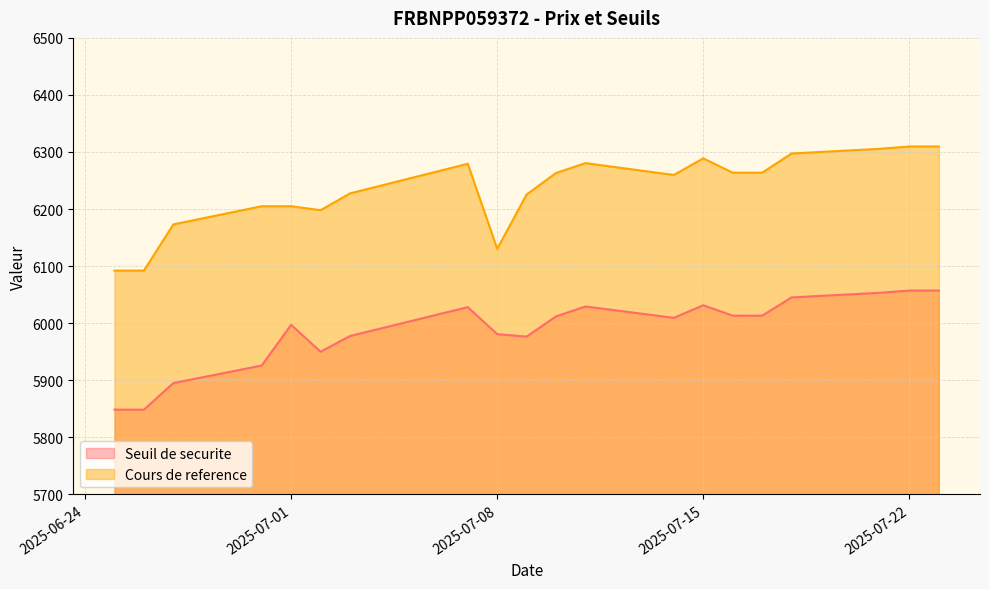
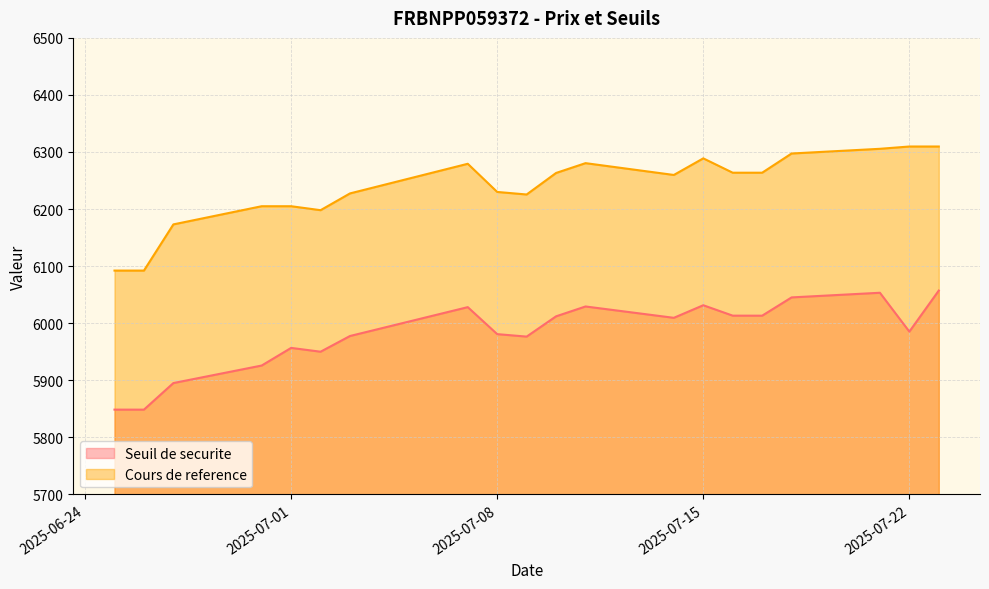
  {
    "Seuil de securite": {
-     "2025-07-01": 6000,
+     "2025-07-01": 5960,
      "2025-07-08": 5980,
      "2025-07-15": 6030,
-     "2025-07-22": 6060
+     "2025-07-22": 5990
    },
    "Cours de reference": {
      "2025-07-01": 6200,
-     "2025-07-08": 6130,
+     "2025-07-08": 6230,
      "2025-07-15": 6290,
      "2025-07-22": 6310
    }
  }
